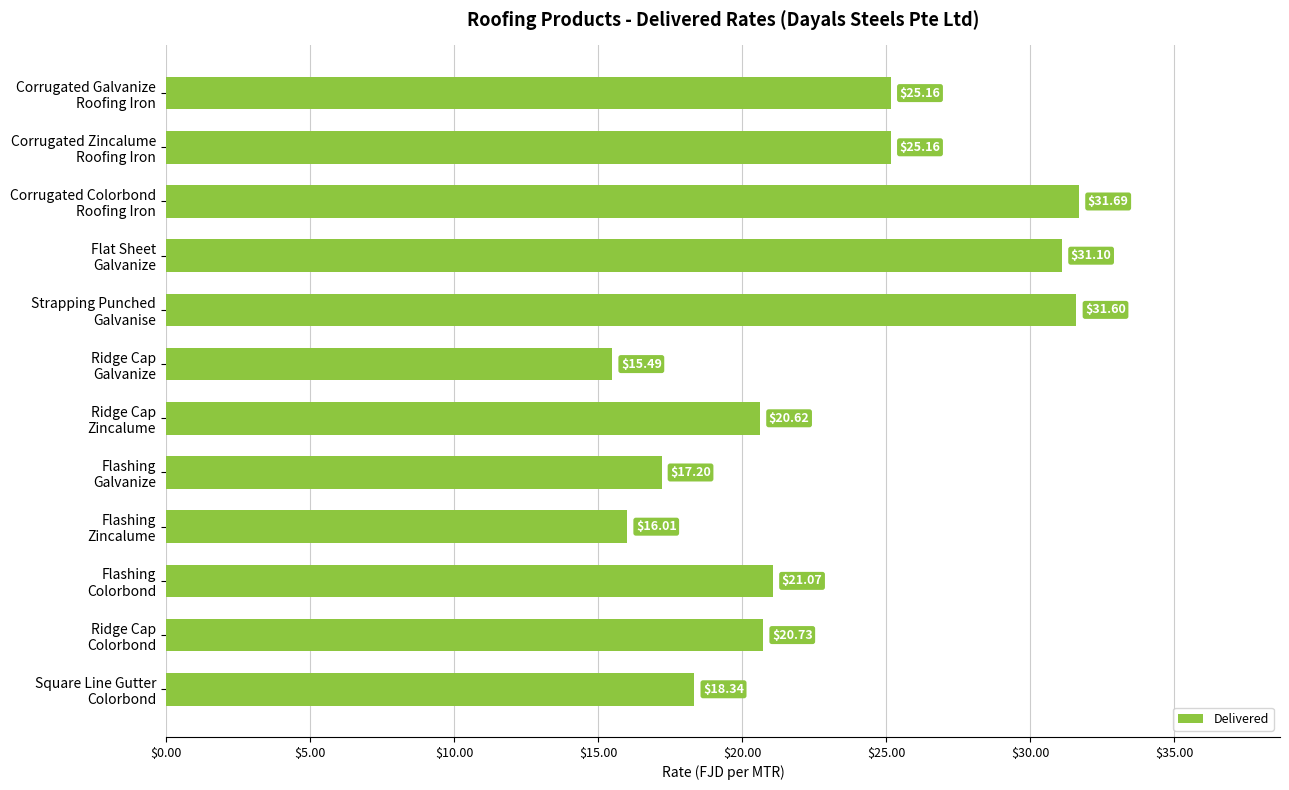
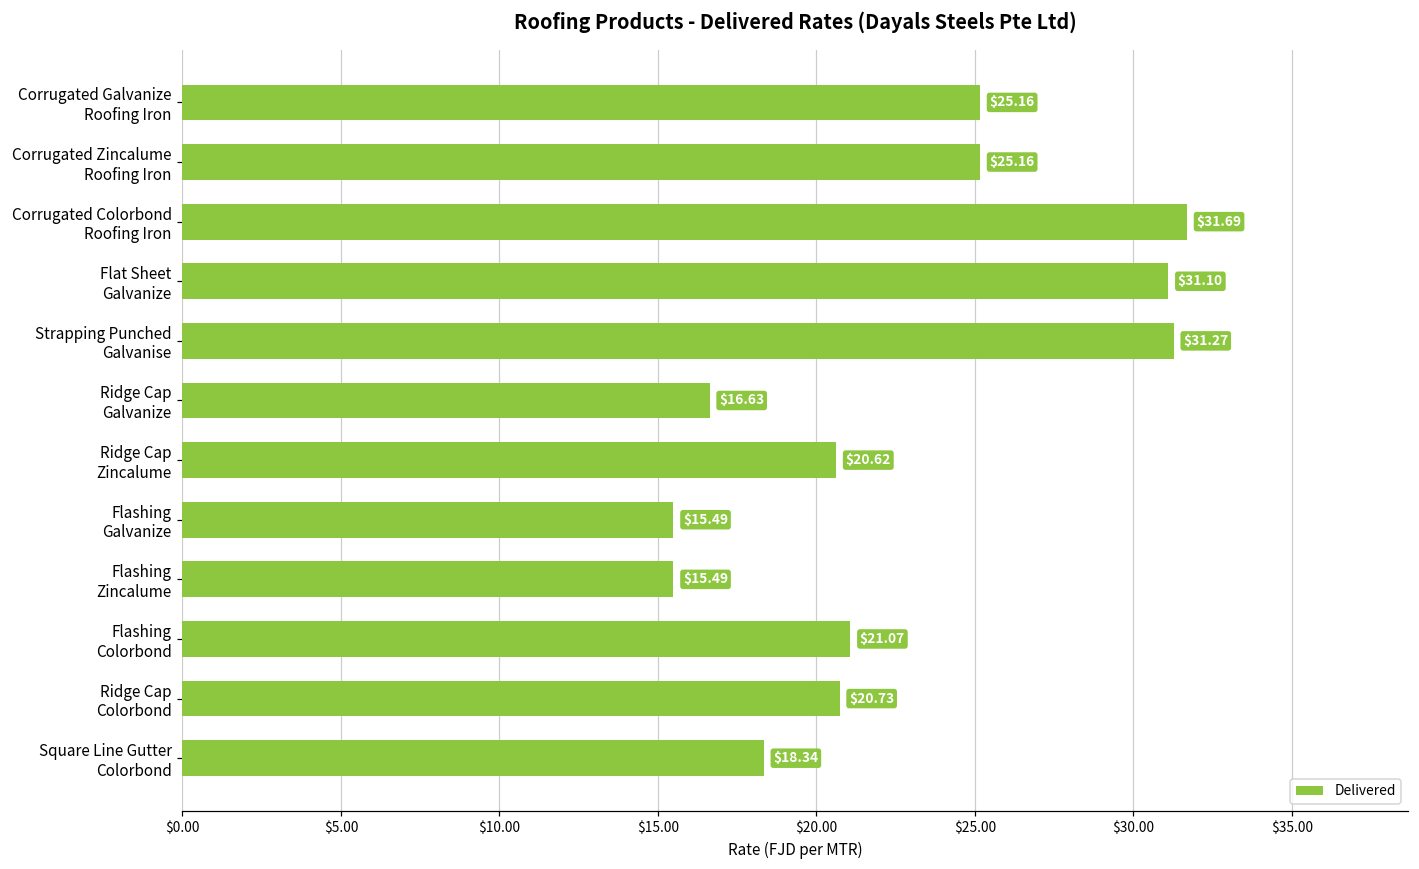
  {
-   "Strapping Punched Galvanise": "$31.60",
-   "Ridge Cap Galvanize": "$15.49",
-   "Flashing Galvanize": "$17.20",
-   "Flashing Zincalume": "$16.01"
+   "Strapping Punched Galvanise": "$31.27",
+   "Ridge Cap Galvanize": "$16.63",
+   "Flashing Galvanize": "$15.49",
+   "Flashing Zincalume": "$15.49"
  }
